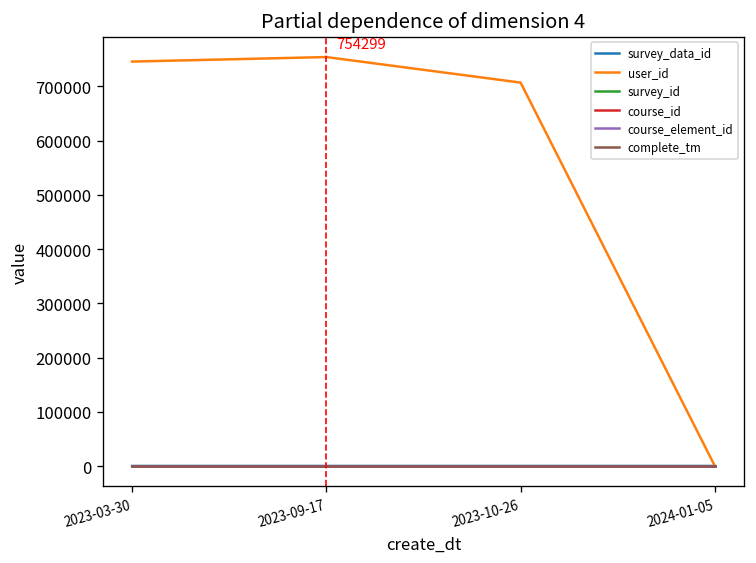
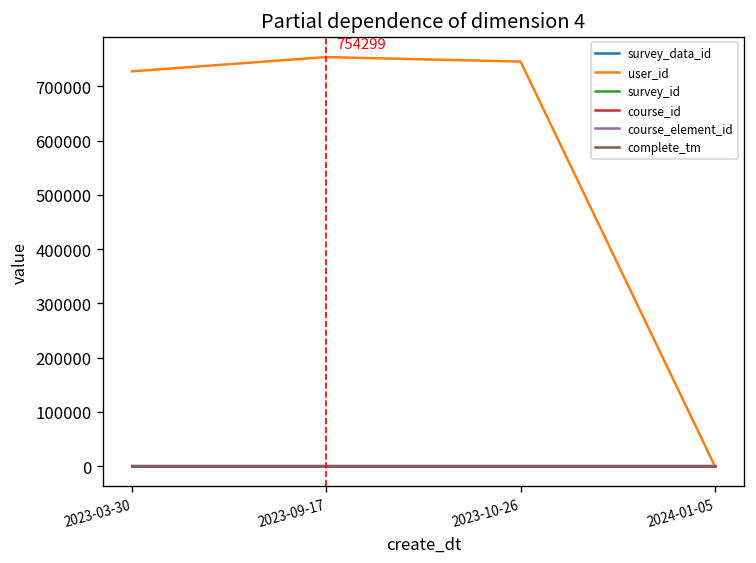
  {
    "complete_tm": {
      "2023-03-30": 0,
      "2023-09-17": 0,
      "2023-10-26": 0
    },
    "user_id": {
-     "2023-03-30": 750000,
-     "2023-10-26": 710000
+     "2023-03-30": 730000,
+     "2023-10-26": 750000
    }
  }
